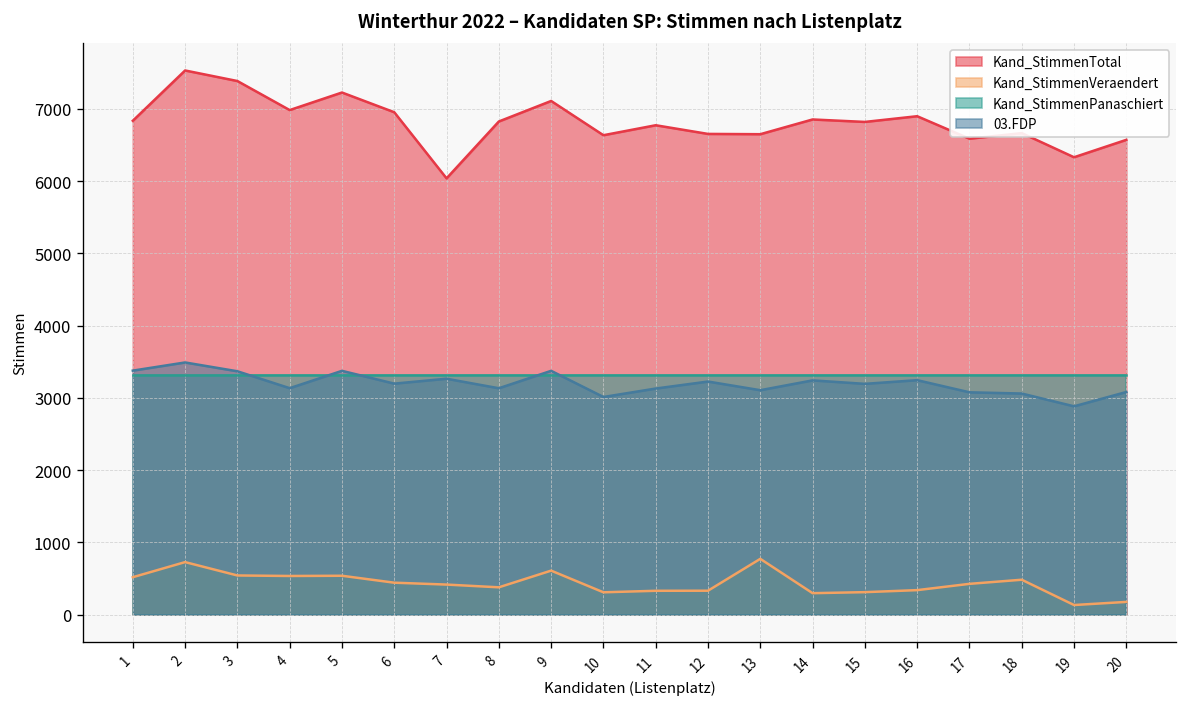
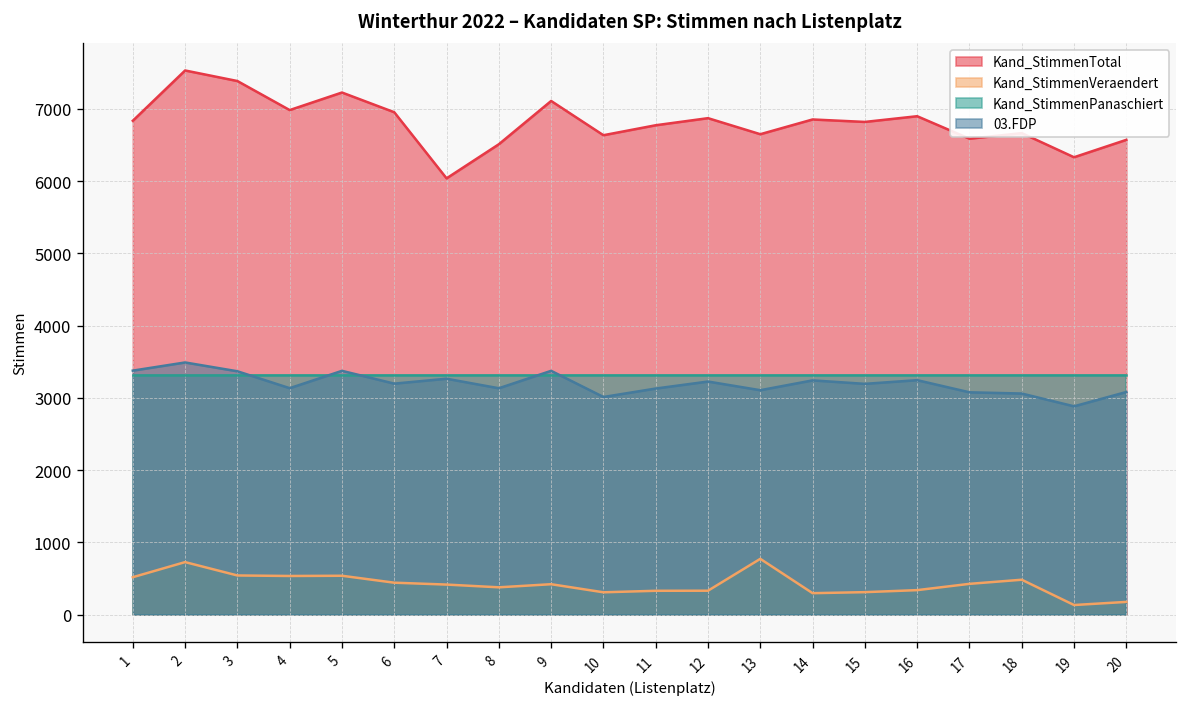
  {
    "Kand_StimmenTotal": {
      "1": 6800,
      "2": 7500,
      "3": 7400,
      "4": 7000,
      "5": 7200,
      "6": 7000,
      "7": 6000,
-     "8": 6800,
+     "8": 6500,
      "9": 7100,
      "10": 6600,
      "11": 6800,
-     "12": 6700,
+     "12": 6900,
      "13": 6600,
      "14": 6900,
      "15": 6800,
      "16": 6900,
      "17": 6600,
      "18": 6700,
      "19": 6300,
      "20": 6600
    },
    "Kand_StimmenVeraendert": {
      "1": 500,
      "2": 700,
      "3": 500,
      "4": 500,
      "5": 500,
      "6": 400,
      "7": 400,
      "8": 400,
-     "9": 600,
+     "9": 400,
      "10": 300,
      "11": 300,
      "12": 300,
      "13": 800,
      "14": 300,
      "15": 300,
      "16": 300,
      "17": 400,
      "18": 500,
      "19": 100,
      "20": 200
    }
  }
